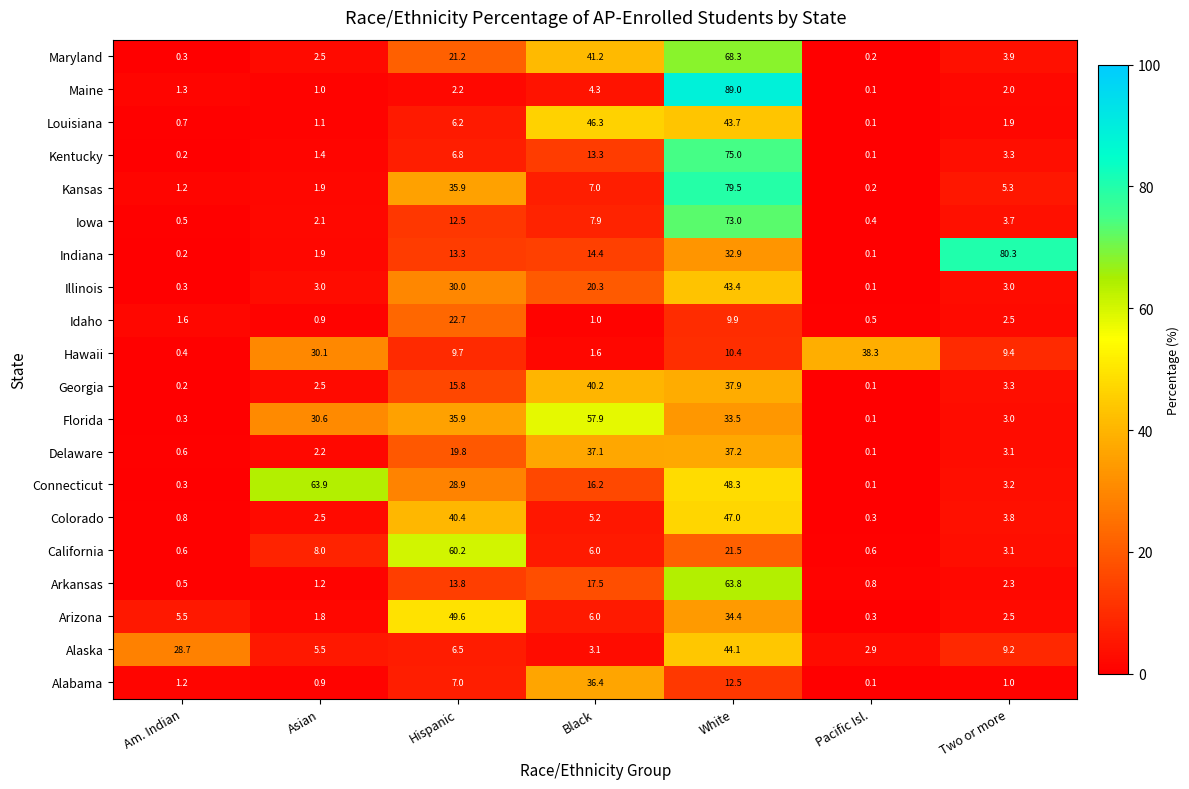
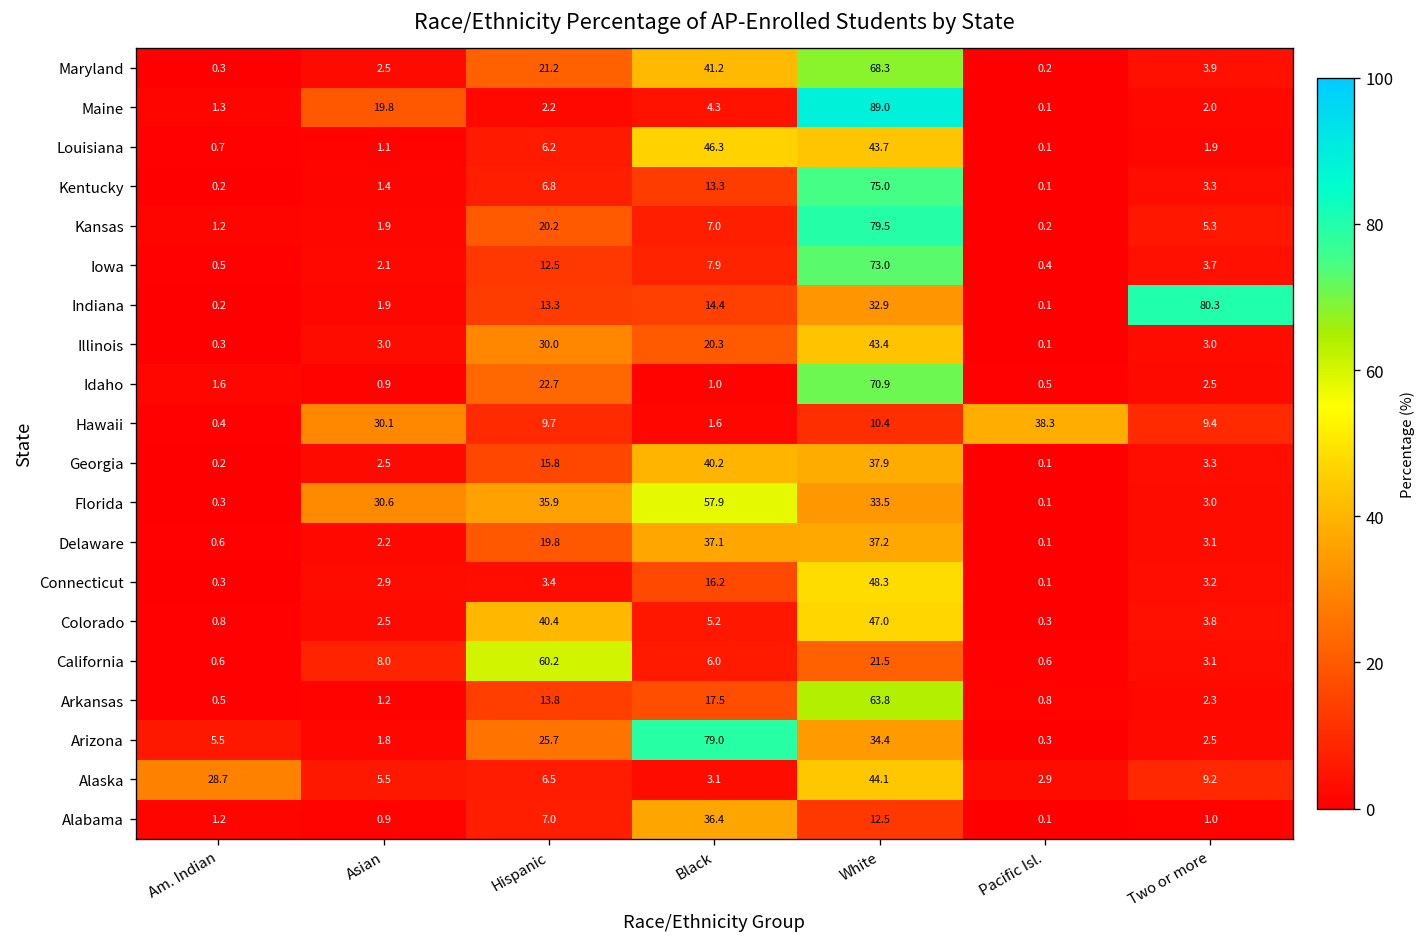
  {
    "Maryland": {
      "Am. Indian": 0.3,
      "Asian": 2.5,
      "Hispanic": 21.2,
      "Black": 41.2,
      "White": 68.3,
      "Pacific Isl.": 0.2,
      "Two or more": 3.9
    },
    "Maine": {
      "Am. Indian": 1.3,
-     "Asian": 1.0,
+     "Asian": 19.8,
      "Hispanic": 2.2,
      "Black": 4.3,
      "White": 89.0,
      "Pacific Isl.": 0.1,
      "Two or more": 2.0
    },
    "Louisiana": {
      "Am. Indian": 0.7,
      "Asian": 1.1,
      "Hispanic": 6.2,
      "Black": 46.3,
      "White": 43.7,
      "Pacific Isl.": 0.1,
      "Two or more": 1.9
    },
    "Kentucky": {
      "Am. Indian": 0.2,
      "Asian": 1.4,
      "Hispanic": 6.8,
      "Black": 13.3,
      "White": 75.0,
      "Pacific Isl.": 0.1,
      "Two or more": 3.3
    },
    "Kansas": {
      "Am. Indian": 1.2,
      "Asian": 1.9,
-     "Hispanic": 35.9,
+     "Hispanic": 20.2,
      "Black": 7.0,
      "White": 79.5,
      "Pacific Isl.": 0.2,
      "Two or more": 5.3
    },
    "Iowa": {
      "Am. Indian": 0.5,
      "Asian": 2.1,
      "Hispanic": 12.5,
      "Black": 7.9,
      "White": 73.0,
      "Pacific Isl.": 0.4,
      "Two or more": 3.7
    },
    "Indiana": {
      "Am. Indian": 0.2,
      "Asian": 1.9,
      "Hispanic": 13.3,
      "Black": 14.4,
      "White": 32.9,
      "Pacific Isl.": 0.1,
      "Two or more": 80.3
    },
    "Illinois": {
      "Am. Indian": 0.3,
      "Asian": 3.0,
      "Hispanic": 30.0,
      "Black": 20.3,
      "White": 43.4,
      "Pacific Isl.": 0.1,
      "Two or more": 3.0
    },
    "Idaho": {
      "Am. Indian": 1.6,
      "Asian": 0.9,
      "Hispanic": 22.7,
      "Black": 1.0,
-     "White": 9.9,
+     "White": 70.9,
      "Pacific Isl.": 0.5,
      "Two or more": 2.5
    },
    "Hawaii": {
      "Am. Indian": 0.4,
      "Asian": 30.1,
      "Hispanic": 9.7,
      "Black": 1.6,
      "White": 10.4,
      "Pacific Isl.": 38.3,
      "Two or more": 9.4
    },
    "Georgia": {
      "Am. Indian": 0.2,
      "Asian": 2.5,
      "Hispanic": 15.8,
      "Black": 40.2,
      "White": 37.9,
      "Pacific Isl.": 0.1,
      "Two or more": 3.3
    },
    "Florida": {
      "Am. Indian": 0.3,
      "Asian": 30.6,
      "Hispanic": 35.9,
      "Black": 57.9,
      "White": 33.5,
      "Pacific Isl.": 0.1,
      "Two or more": 3.0
    },
    "Delaware": {
      "Am. Indian": 0.6,
      "Asian": 2.2,
      "Hispanic": 19.8,
      "Black": 37.1,
      "White": 37.2,
      "Pacific Isl.": 0.1,
      "Two or more": 3.1
    },
    "Connecticut": {
      "Am. Indian": 0.3,
-     "Asian": 63.9,
-     "Hispanic": 28.9,
+     "Asian": 2.9,
+     "Hispanic": 3.4,
      "Black": 16.2,
      "White": 48.3,
      "Pacific Isl.": 0.1,
      "Two or more": 3.2
    },
    "Colorado": {
      "Am. Indian": 0.8,
      "Asian": 2.5,
      "Hispanic": 40.4,
      "Black": 5.2,
      "White": 47.0,
      "Pacific Isl.": 0.3,
      "Two or more": 3.8
    },
    "California": {
      "Am. Indian": 0.6,
      "Asian": 8.0,
      "Hispanic": 60.2,
      "Black": 6.0,
      "White": 21.5,
      "Pacific Isl.": 0.6,
      "Two or more": 3.1
    },
    "Arkansas": {
      "Am. Indian": 0.5,
      "Asian": 1.2,
      "Hispanic": 13.8,
      "Black": 17.5,
      "White": 63.8,
      "Pacific Isl.": 0.8,
      "Two or more": 2.3
    },
    "Arizona": {
      "Am. Indian": 5.5,
      "Asian": 1.8,
-     "Hispanic": 49.6,
-     "Black": 6.0,
+     "Hispanic": 25.7,
+     "Black": 79.0,
      "White": 34.4,
      "Pacific Isl.": 0.3,
      "Two or more": 2.5
    },
    "Alaska": {
      "Am. Indian": 28.7,
      "Asian": 5.5,
      "Hispanic": 6.5,
      "Black": 3.1,
      "White": 44.1,
      "Pacific Isl.": 2.9,
      "Two or more": 9.2
    },
    "Alabama": {
      "Am. Indian": 1.2,
      "Asian": 0.9,
      "Hispanic": 7.0,
      "Black": 36.4,
      "White": 12.5,
      "Pacific Isl.": 0.1,
      "Two or more": 1.0
    }
  }
